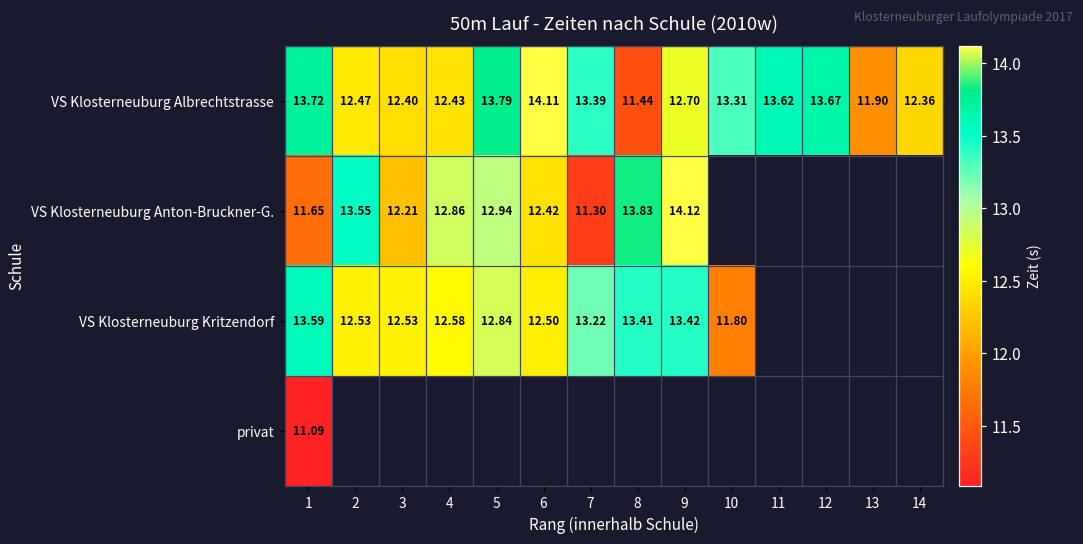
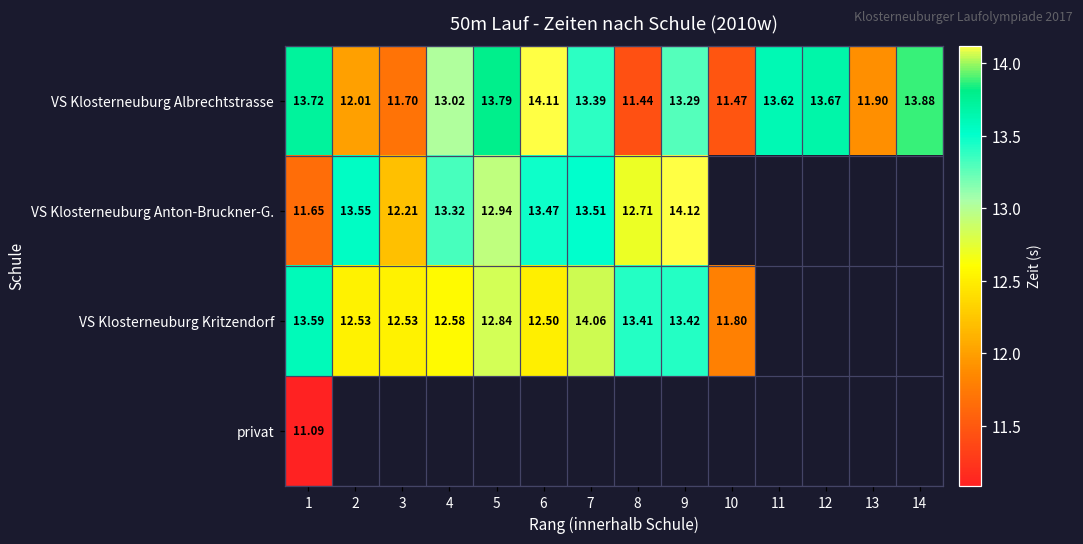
  {
    "VS Klosterneuburg Albrechtstrasse": {
      "1": 13.72,
-     "2": 12.47,
-     "3": 12.40,
-     "4": 12.43,
+     "2": 12.01,
+     "3": 11.70,
+     "4": 13.02,
      "5": 13.79,
      "6": 14.11,
      "7": 13.39,
      "8": 11.44,
-     "9": 12.70,
-     "10": 13.31,
+     "9": 13.29,
+     "10": 11.47,
      "11": 13.62,
      "12": 13.67,
      "13": 11.90,
-     "14": 12.36
+     "14": 13.88
    },
    "VS Klosterneuburg Anton-Bruckner-G.": {
      "1": 11.65,
      "2": 13.55,
      "3": 12.21,
-     "4": 12.86,
+     "4": 13.32,
      "5": 12.94,
-     "6": 12.42,
-     "7": 11.30,
-     "8": 13.83,
+     "6": 13.47,
+     "7": 13.51,
+     "8": 12.71,
      "9": 14.12
    },
    "VS Klosterneuburg Kritzendorf": {
      "1": 13.59,
      "2": 12.53,
      "3": 12.53,
      "4": 12.58,
      "5": 12.84,
      "6": 12.50,
-     "7": 13.22,
+     "7": 14.06,
      "8": 13.41,
      "9": 13.42,
      "10": 11.80
    },
    "privat": {
      "1": 11.09
    }
  }
